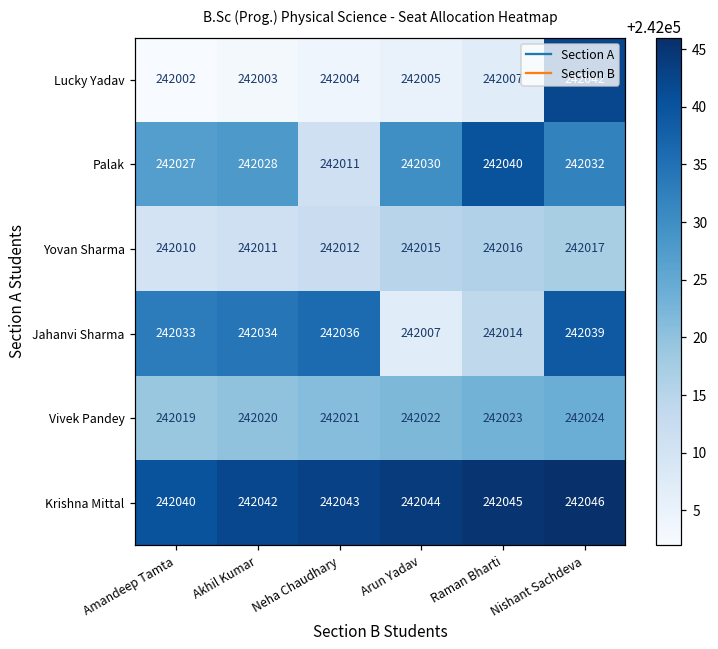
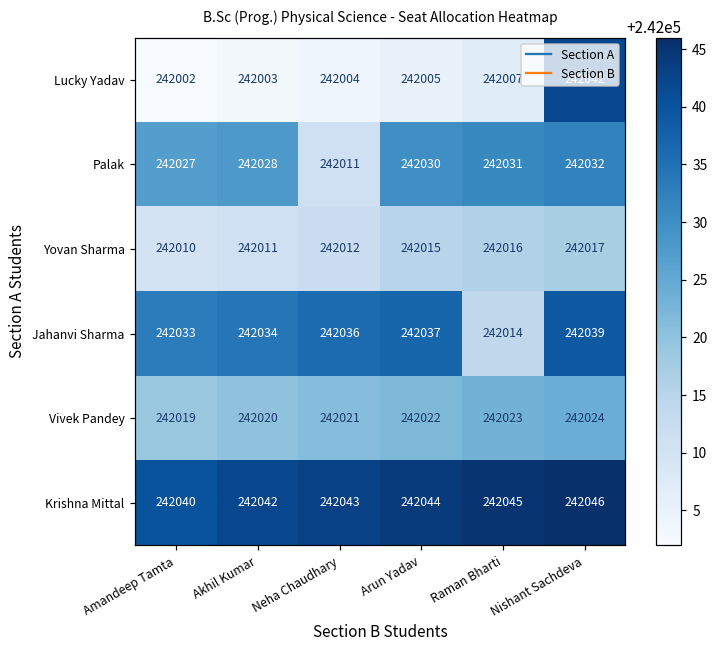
  {
    "Lucky Yadav": {
      "Amandeep Tamta": 242002,
      "Akhil Kumar": 242003,
      "Neha Chaudhary": 242004,
      "Arun Yadav": 242005
    },
    "Palak": {
      "Amandeep Tamta": 242027,
      "Akhil Kumar": 242028,
      "Neha Chaudhary": 242011,
      "Arun Yadav": 242030,
-     "Raman Bharti": 242040,
+     "Raman Bharti": 242031,
      "Nishant Sachdeva": 242032
    },
    "Yovan Sharma": {
      "Amandeep Tamta": 242010,
      "Akhil Kumar": 242011,
      "Neha Chaudhary": 242012,
      "Arun Yadav": 242015,
      "Raman Bharti": 242016,
      "Nishant Sachdeva": 242017
    },
    "Jahanvi Sharma": {
      "Amandeep Tamta": 242033,
      "Akhil Kumar": 242034,
      "Neha Chaudhary": 242036,
-     "Arun Yadav": 242007,
+     "Arun Yadav": 242037,
      "Raman Bharti": 242014,
      "Nishant Sachdeva": 242039
    },
    "Vivek Pandey": {
      "Amandeep Tamta": 242019,
      "Akhil Kumar": 242020,
      "Neha Chaudhary": 242021,
      "Arun Yadav": 242022,
      "Raman Bharti": 242023,
      "Nishant Sachdeva": 242024
    },
    "Krishna Mittal": {
      "Amandeep Tamta": 242040,
      "Akhil Kumar": 242042,
      "Neha Chaudhary": 242043,
      "Arun Yadav": 242044,
      "Raman Bharti": 242045,
      "Nishant Sachdeva": 242046
    }
  }
